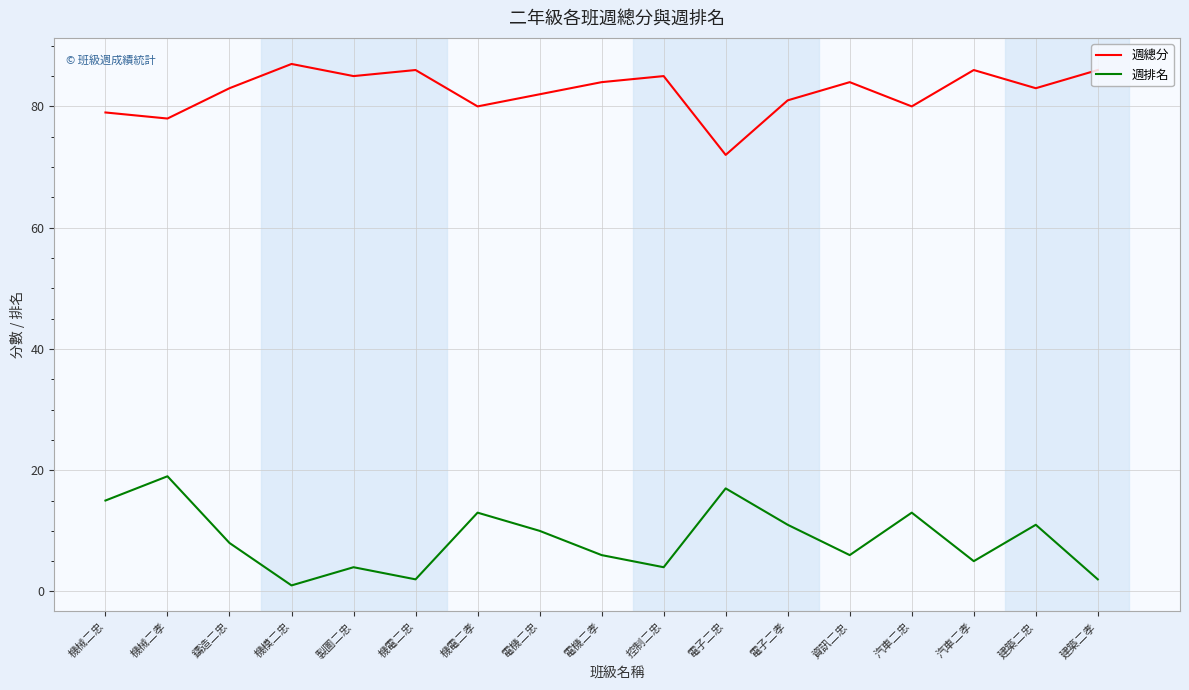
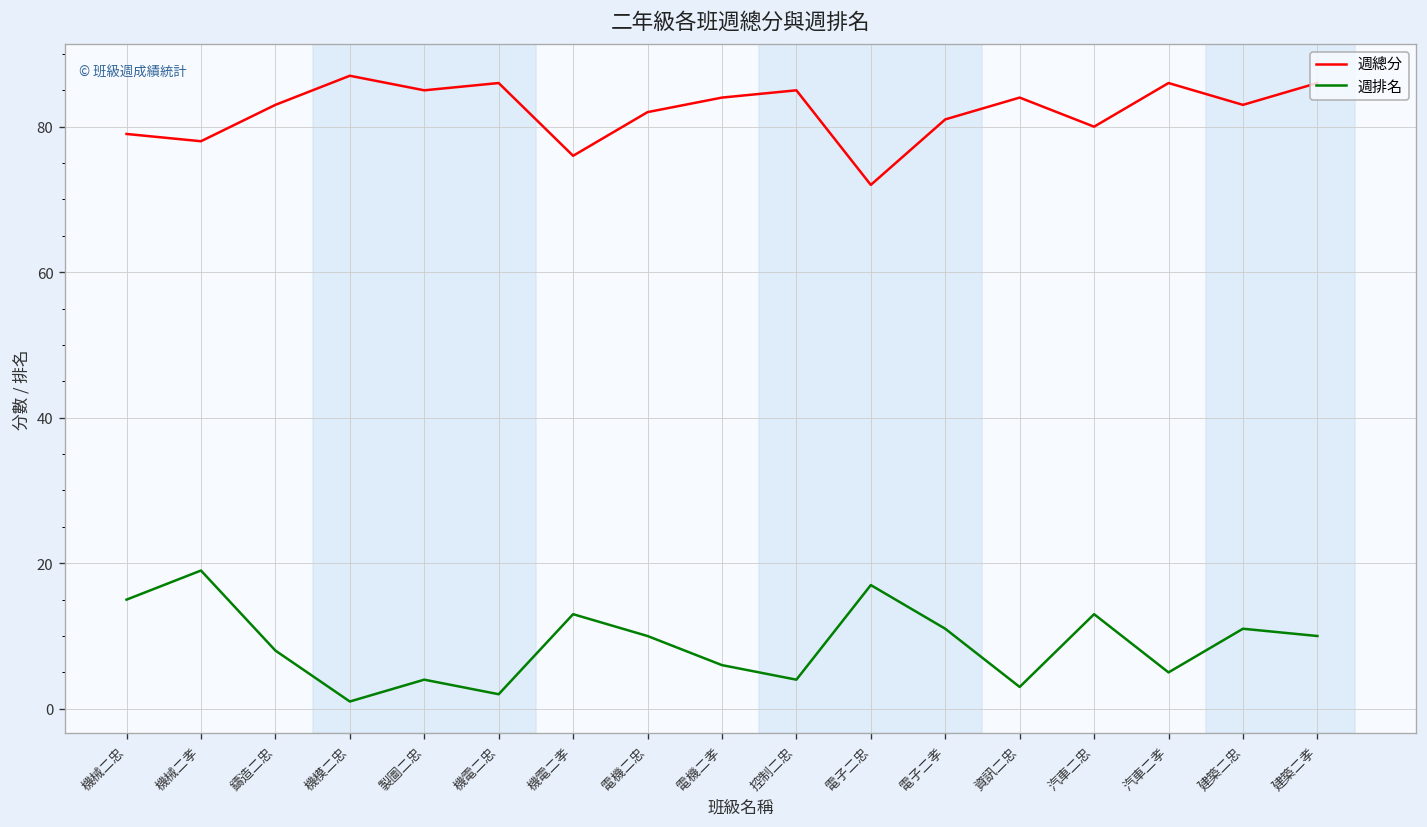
  {
    "週總分": {
      "機械二忠": 79,
      "機械二孝": 78,
      "鑄造二忠": 83,
      "機模二忠": 87,
      "製圖二忠": 85,
      "機電二忠": 86,
-     "機電二孝": 80,
+     "機電二孝": 76,
      "電機二忠": 82,
      "電機二孝": 84,
      "控制二忠": 85,
      "電子二忠": 72,
      "電子二孝": 81,
      "資訊二忠": 84,
      "汽車二忠": 80,
      "汽車二孝": 86,
      "建築二忠": 83
    },
    "週排名": {
      "機械二忠": 15,
      "機械二孝": 19,
      "鑄造二忠": 8,
      "機模二忠": 1,
      "製圖二忠": 4,
      "機電二忠": 2,
      "機電二孝": 13,
      "電機二忠": 10,
      "電機二孝": 6,
      "控制二忠": 4,
      "電子二忠": 17,
      "電子二孝": 11,
-     "資訊二忠": 6,
+     "資訊二忠": 3,
      "汽車二忠": 13,
      "汽車二孝": 5,
      "建築二忠": 11,
-     "建築二孝": 2
+     "建築二孝": 10
    }
  }
